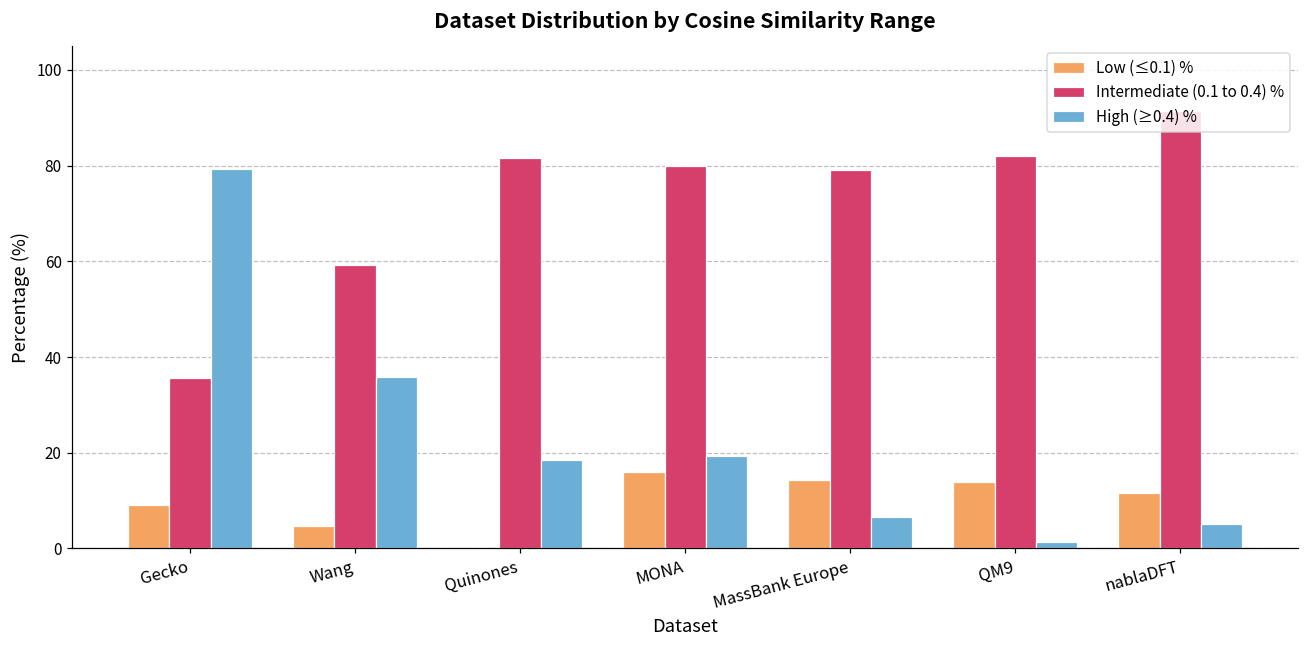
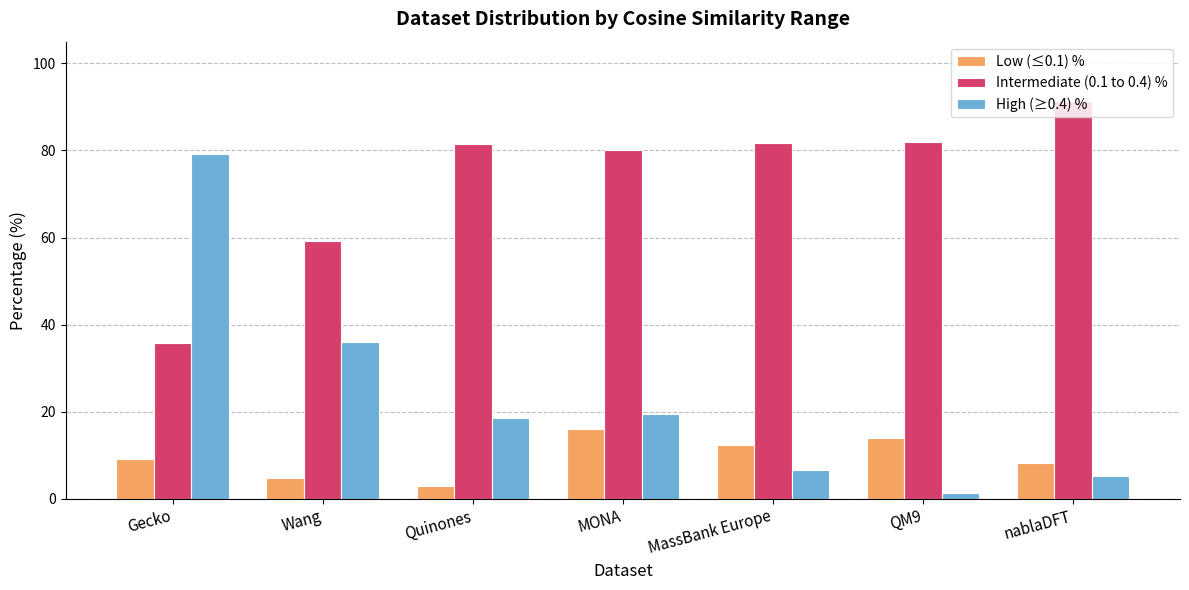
  {
    "Low (≤0.1) %": {
      "Gecko": 9,
      "Wang": 5,
-     "Quinones": 0,
+     "Quinones": 3,
      "MONA": 16,
-     "MassBank Europe": 14,
+     "MassBank Europe": 12,
      "QM9": 14,
-     "nablaDFT": 12
+     "nablaDFT": 8
    },
    "Intermediate (0.1 to 0.4) %": {
      "Gecko": 36,
      "Wang": 59,
      "Quinones": 82,
      "MONA": 80,
-     "MassBank Europe": 79,
+     "MassBank Europe": 82,
      "QM9": 82
    },
    "High (≥0.4) %": {
      "Gecko": 79,
      "Wang": 36,
      "Quinones": 19,
      "MONA": 19,
      "MassBank Europe": 7,
      "QM9": 1,
      "nablaDFT": 5
    }
  }
